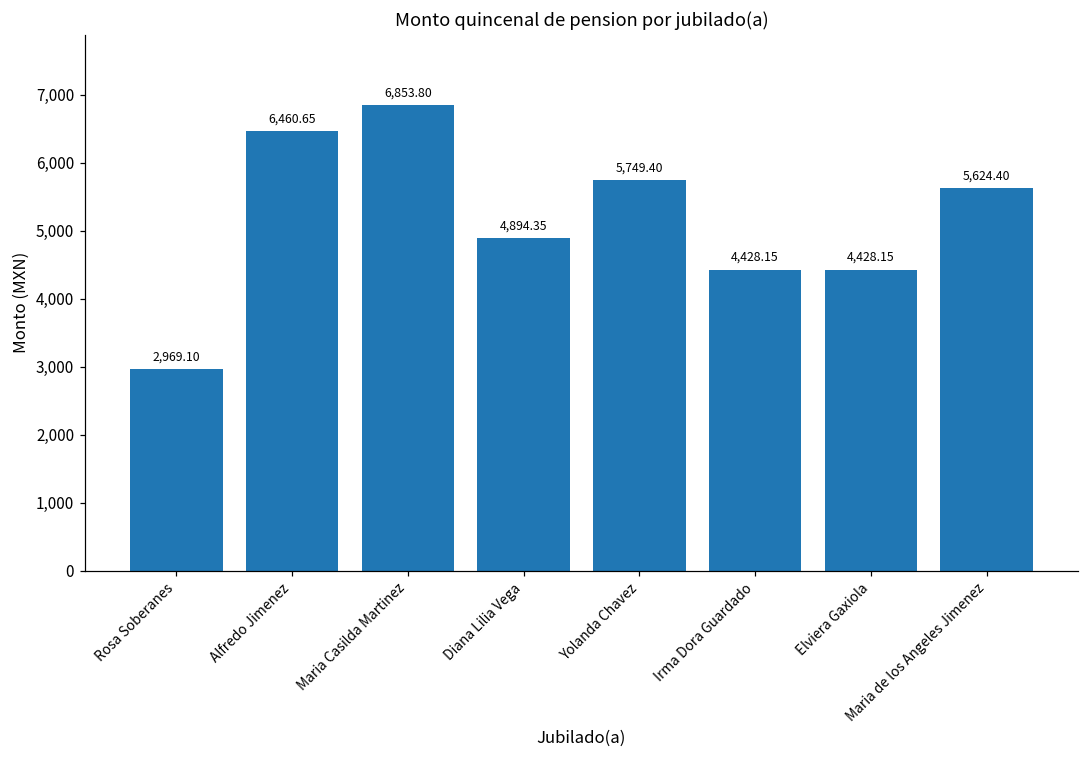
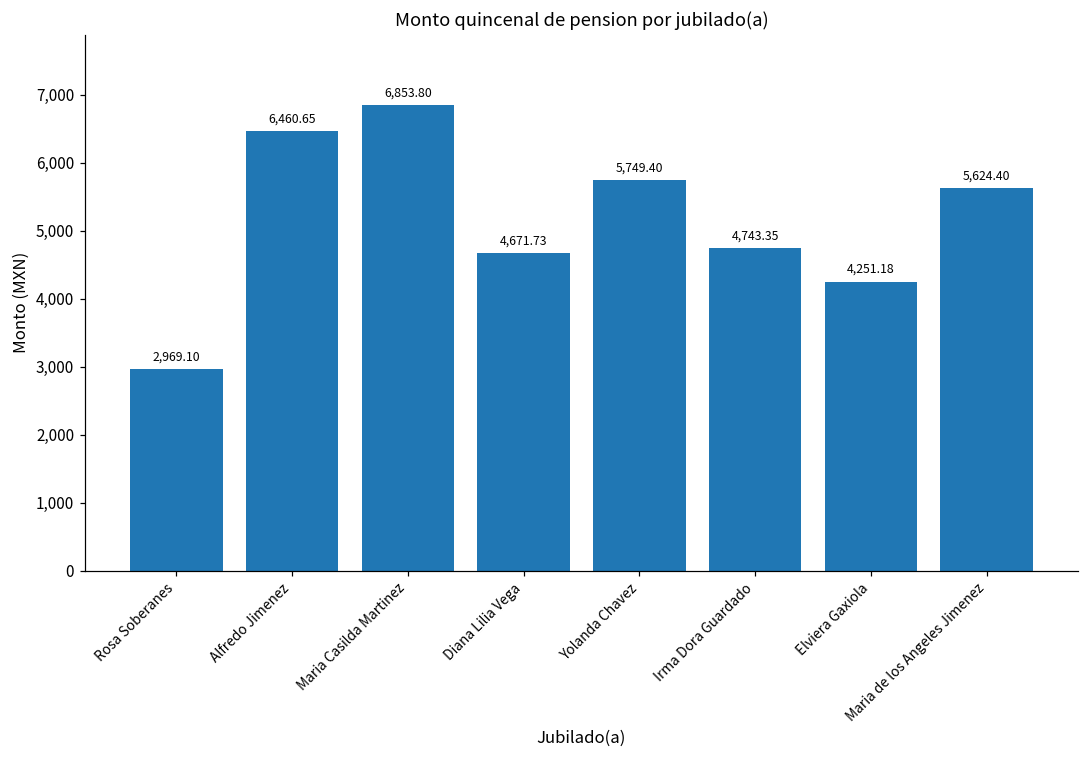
  {
    "Rosa Soberanes": "2,969.10",
    "Alfredo Jimenez": "6,460.65",
    "Maria Casilda Martinez": "6,853.80",
-   "Diana Lilia Vega": "4,894.35",
+   "Diana Lilia Vega": "4,671.73",
    "Yolanda Chavez": "5,749.40",
-   "Irma Dora Guardado": "4,428.15",
-   "Elviera Gaxiola": "4,428.15",
+   "Irma Dora Guardado": "4,743.35",
+   "Elviera Gaxiola": "4,251.18",
    "Maria de los Angeles Jimenez": "5,624.40"
  }
